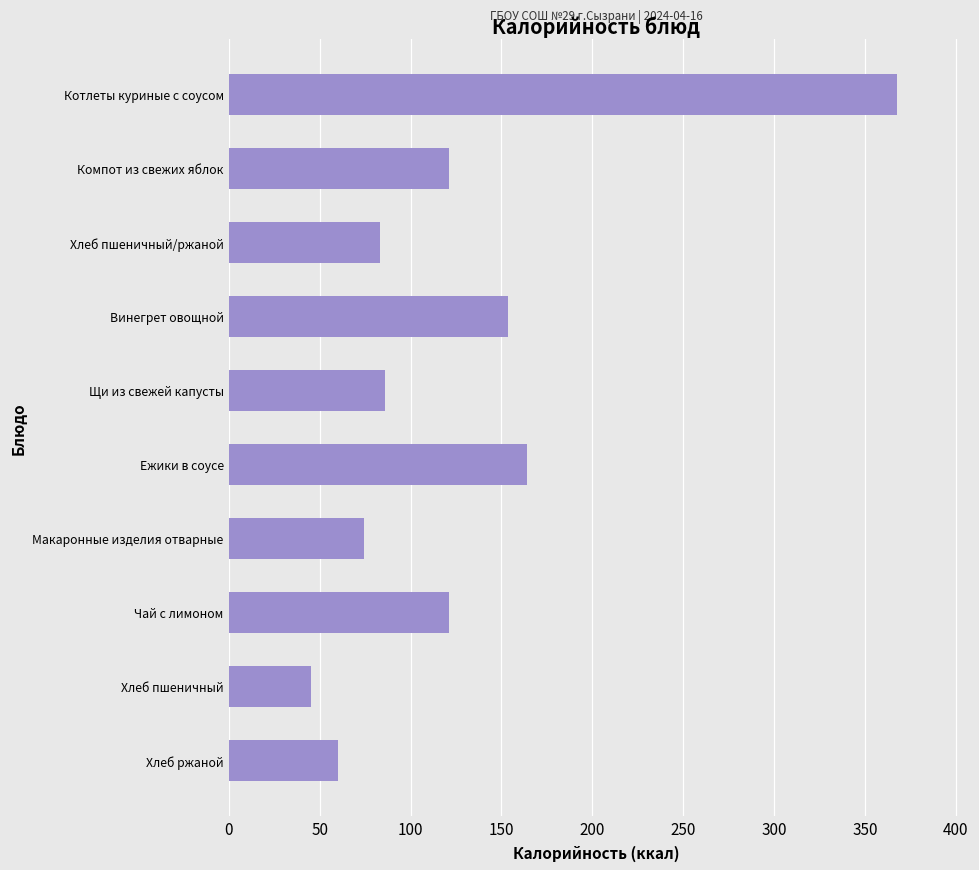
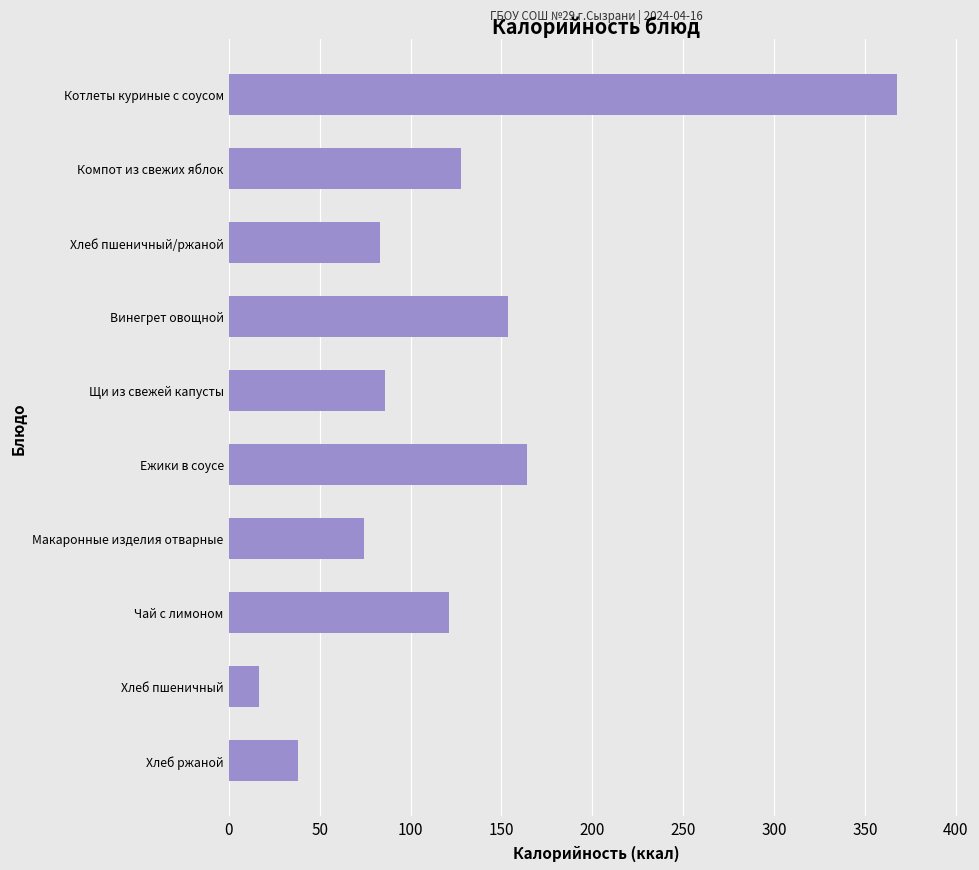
  {
    "Котлеты куриные с соусом": 368,
-   "Компот из свежих яблок": 121,
+   "Компот из свежих яблок": 128,
    "Хлеб пшеничный/ржаной": 83,
    "Винегрет овощной": 153,
    "Щи из свежей капусты": 86,
    "Ежики в соусе": 164,
    "Макаронные изделия отварные": 75,
    "Чай с лимоном": 121,
-   "Хлеб пшеничный": 45,
-   "Хлеб ржаной": 60
+   "Хлеб пшеничный": 16,
+   "Хлеб ржаной": 38
  }
